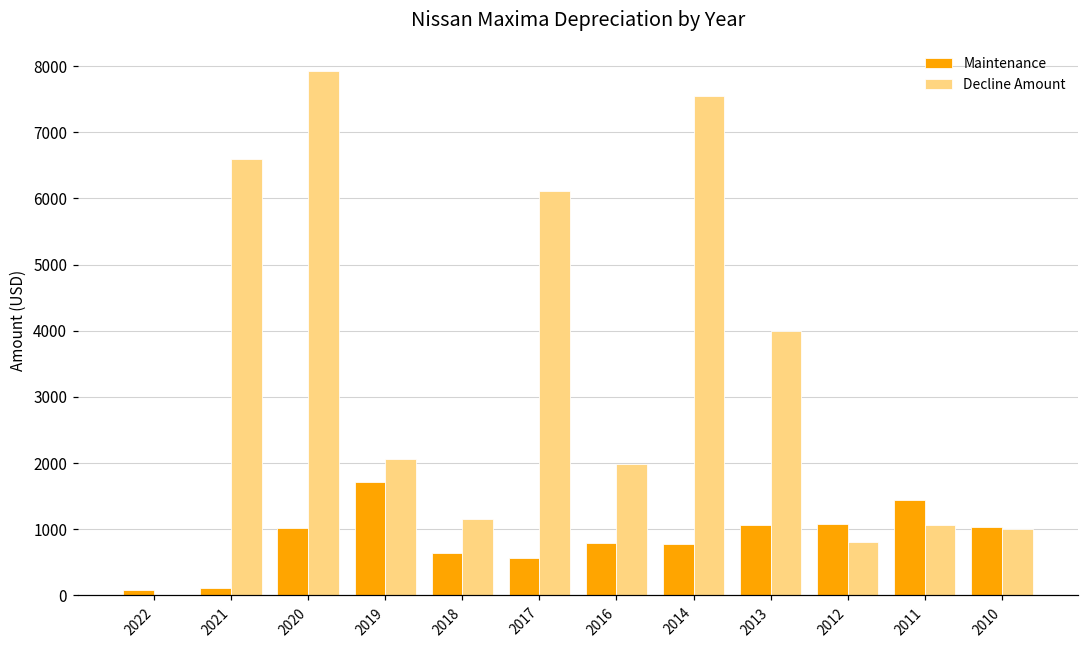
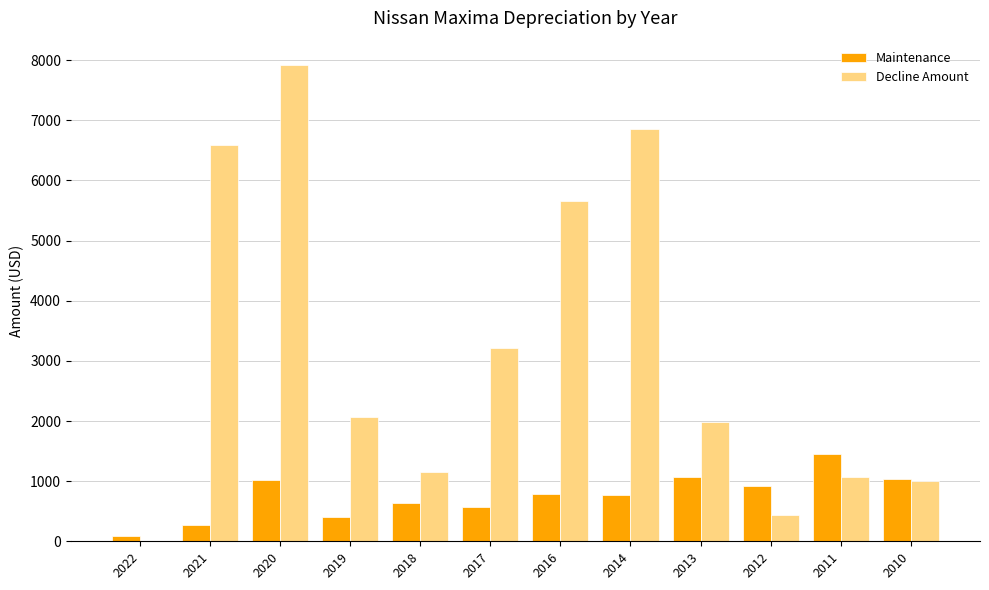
  {
    "Maintenance": {
      "2022": 100,
-     "2021": 100,
+     "2021": 300,
      "2020": 1000,
-     "2019": 1700,
+     "2019": 400,
      "2018": 600,
      "2017": 600,
      "2016": 800,
      "2014": 800,
      "2013": 1100,
-     "2012": 1100,
+     "2012": 900,
      "2011": 1400,
      "2010": 1000
    },
    "Decline Amount": {
      "2022": 0,
      "2021": 6600,
      "2020": 7900,
      "2019": 2100,
      "2018": 1100,
-     "2017": 6100,
-     "2016": 2000,
-     "2014": 7500,
-     "2013": 4000,
-     "2012": 800,
+     "2017": 3200,
+     "2016": 5700,
+     "2014": 6900,
+     "2013": 2000,
+     "2012": 400,
      "2011": 1100,
      "2010": 1000
    }
  }
